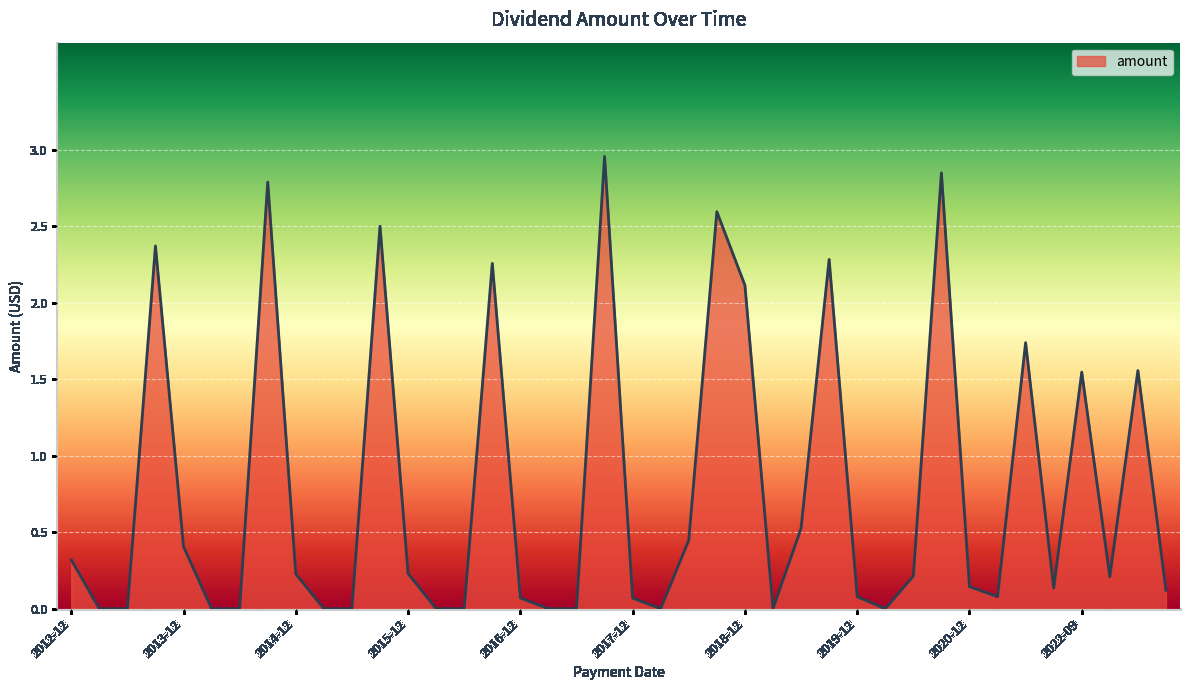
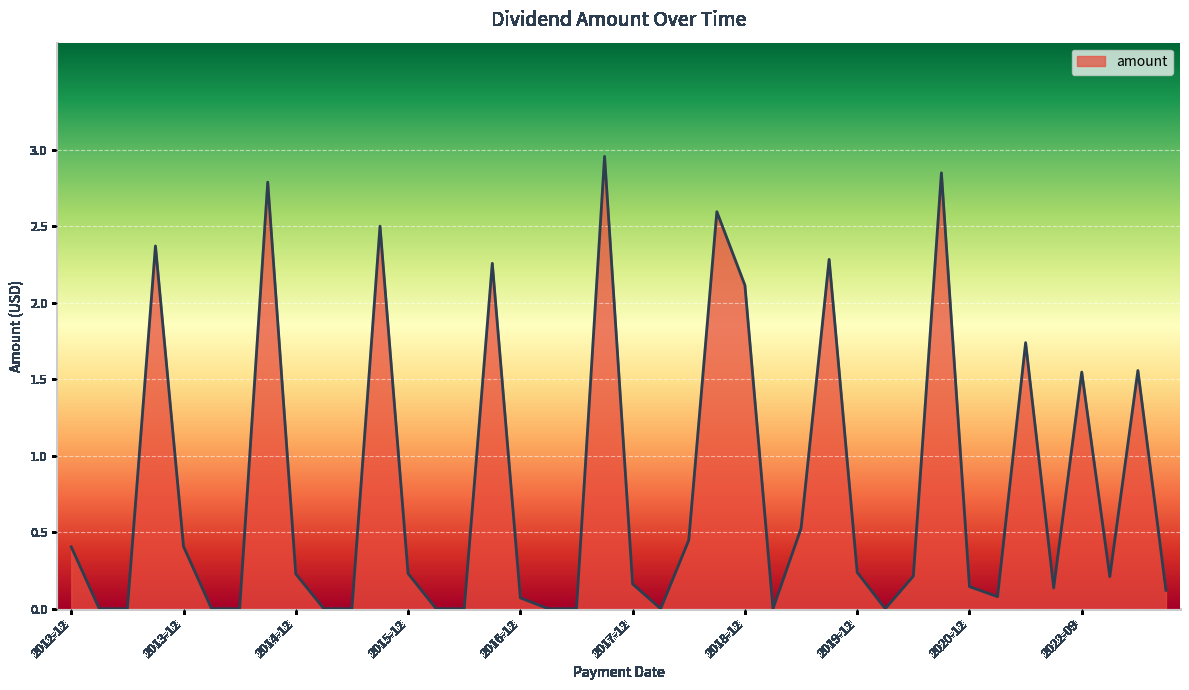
  {
-   "2012-12": 0.32,
+   "2012-12": 0.40,
    "2013-12": 0.41,
    "2014-12": 0.23,
    "2015-12": 0.23,
    "2016-12": 0.07,
-   "2017-12": 0.07,
+   "2017-12": 0.16,
    "2018-12": 2.11,
-   "2019-12": 0.08,
+   "2019-12": 0.24,
    "2020-12": 0.14,
    "2022-09": 1.55
  }
